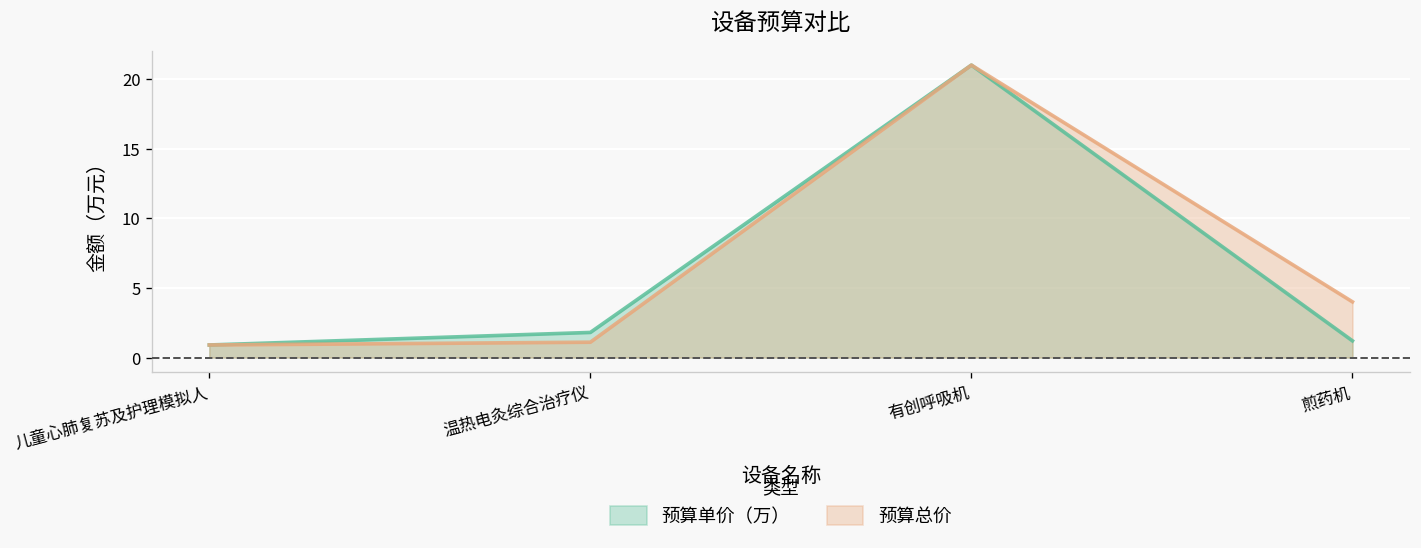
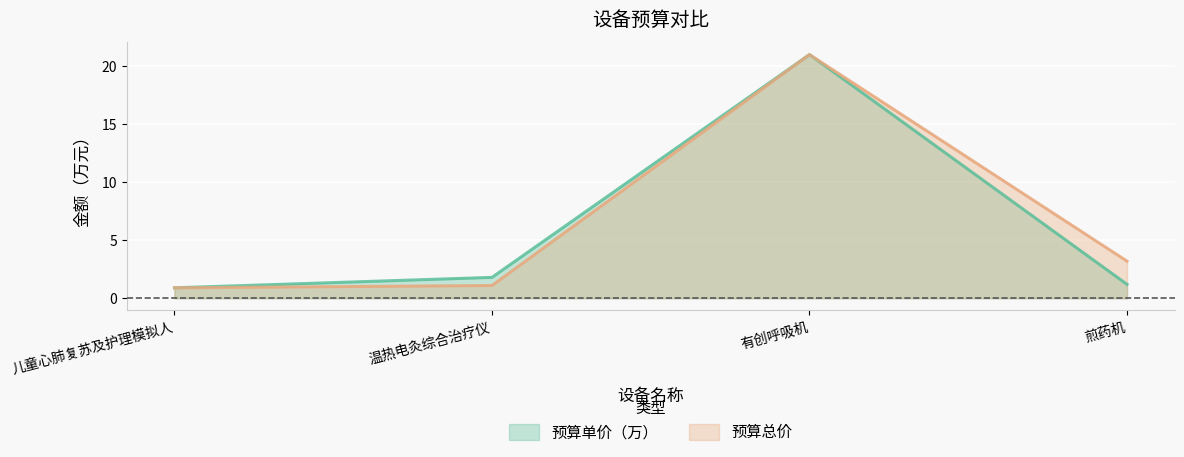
  {
    "预算单价（万）": {
      "温热电灸综合治疗仪": 1.8,
      "煎药机": 1.2
    },
    "预算总价": {
      "温热电灸综合治疗仪": 1.1,
-     "煎药机": 4.0
+     "煎药机": 3.2
    }
  }
